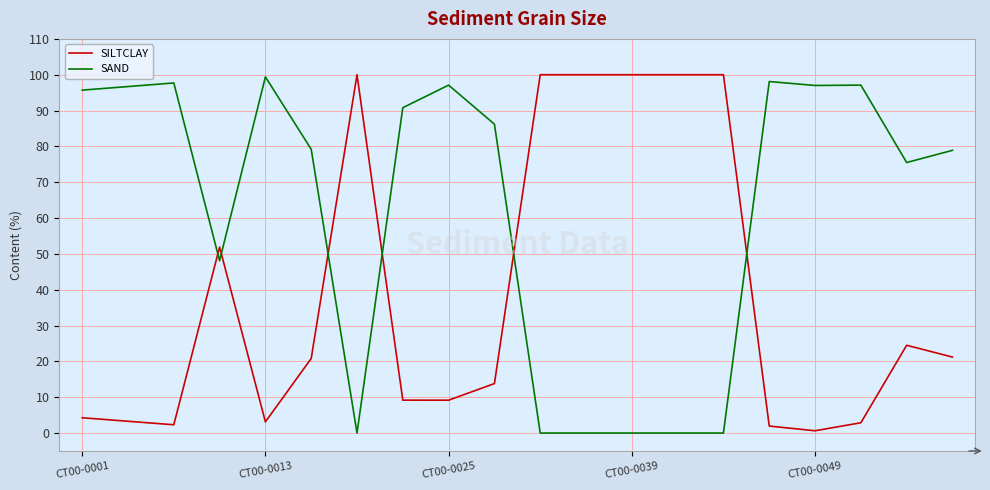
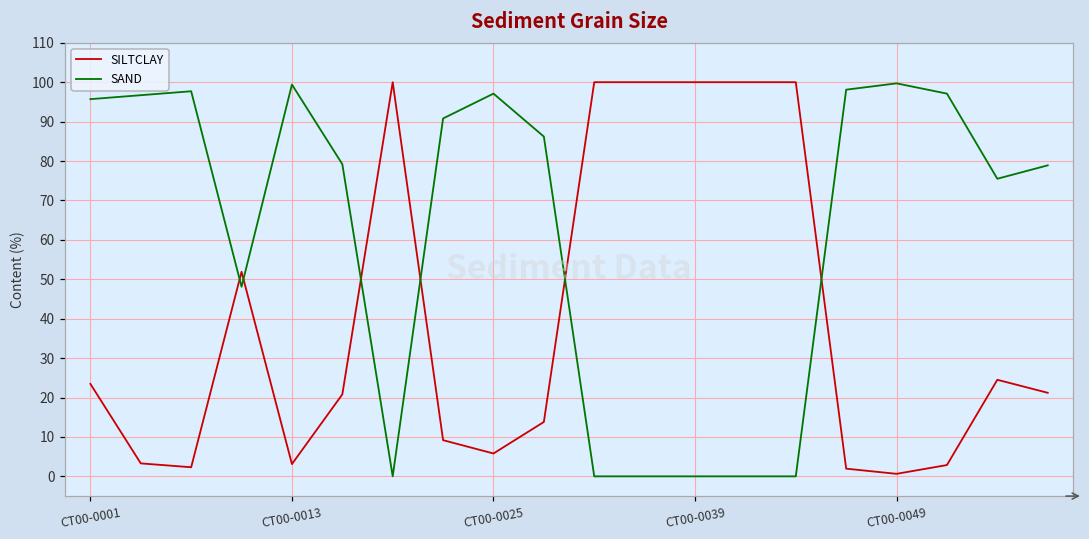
  {
    "SILTCLAY": {
-     "CT00-0001": 4,
+     "CT00-0001": 23,
      "CT00-0013": 3,
-     "CT00-0025": 9,
+     "CT00-0025": 6,
      "CT00-0039": 100,
      "CT00-0049": 1
    },
    "SAND": {
      "CT00-0001": 96,
      "CT00-0013": 99,
      "CT00-0025": 97,
      "CT00-0039": 0,
-     "CT00-0049": 97
+     "CT00-0049": 100
    }
  }
